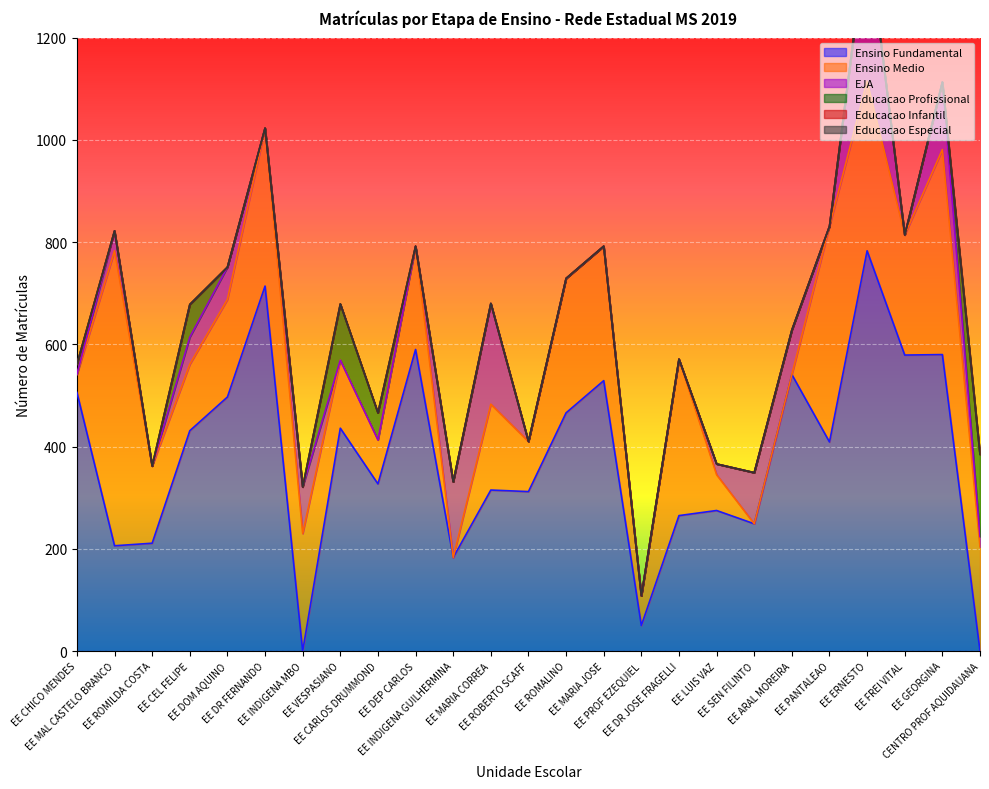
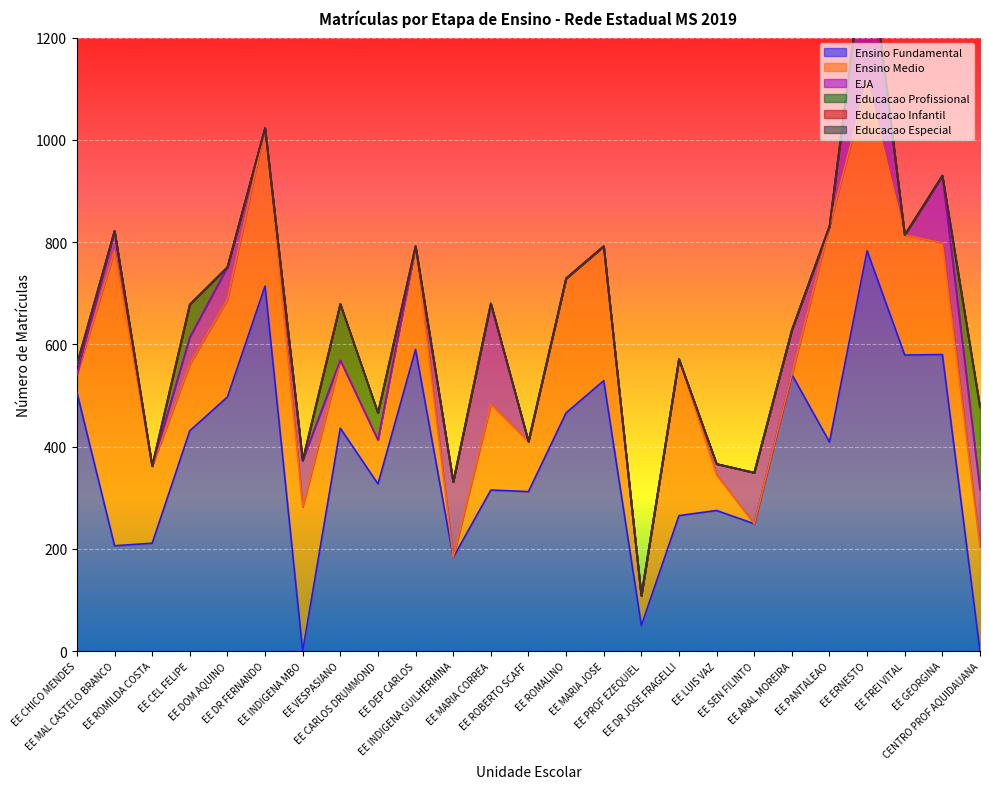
  {
    "Ensino Fundamental": {
      "EE CHICO MENDES": 510,
      "EE MAL CASTELO BRANCO": 210,
      "EE ROMILDA COSTA": 210,
      "EE CEL FELIPE": 430,
      "EE DOM AQUINO": 500,
      "EE DR FERNANDO": 710,
      "EE INDIGENA MBO": 0,
      "EE VESPASIANO": 440,
      "EE CARLOS DRUMMOND": 330,
      "EE DEP CARLOS": 590,
      "EE MARIA CORREA": 320,
      "EE ROBERTO SCAFF": 310,
      "EE ROMALINO": 470,
      "EE MARIA JOSE": 530,
      "EE PROF EZEQUIEL": 50,
      "EE DR JOSE FRAGELLI": 270,
      "EE LUIS VAZ": 280,
      "EE PANTALEAO": 410,
      "EE ERNESTO": 780,
      "EE FREI VITAL": 580,
      "EE GEORGINA": 580,
      "CENTRO PROF AQUIDAUANA": 0
    },
    "Ensino Medio": {
      "EE MAL CASTELO BRANCO": 580,
      "EE CEL FELIPE": 130,
      "EE DOM AQUINO": 190,
-     "EE INDIGENA MBO": 230,
+     "EE INDIGENA MBO": 280,
      "EE MARIA CORREA": 170,
      "EE LUIS VAZ": 70,
-     "EE GEORGINA": 400,
+     "EE GEORGINA": 220,
      "CENTRO PROF AQUIDAUANA": 200
    },
    "EJA": {
      "EE CEL FELIPE": 50,
-     "CENTRO PROF AQUIDAUANA": 20
+     "CENTRO PROF AQUIDAUANA": 110
    }
  }
